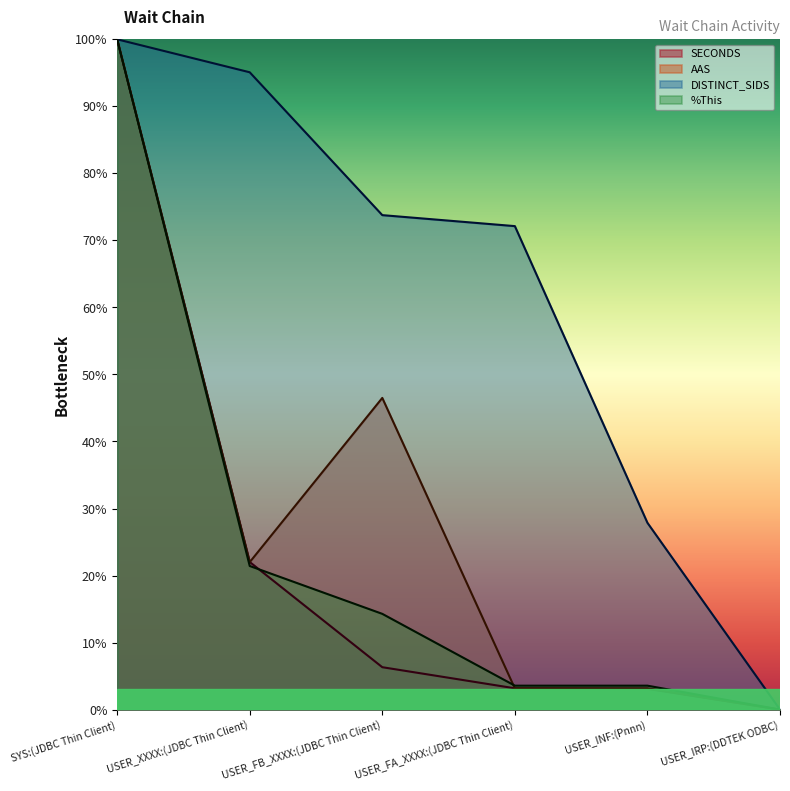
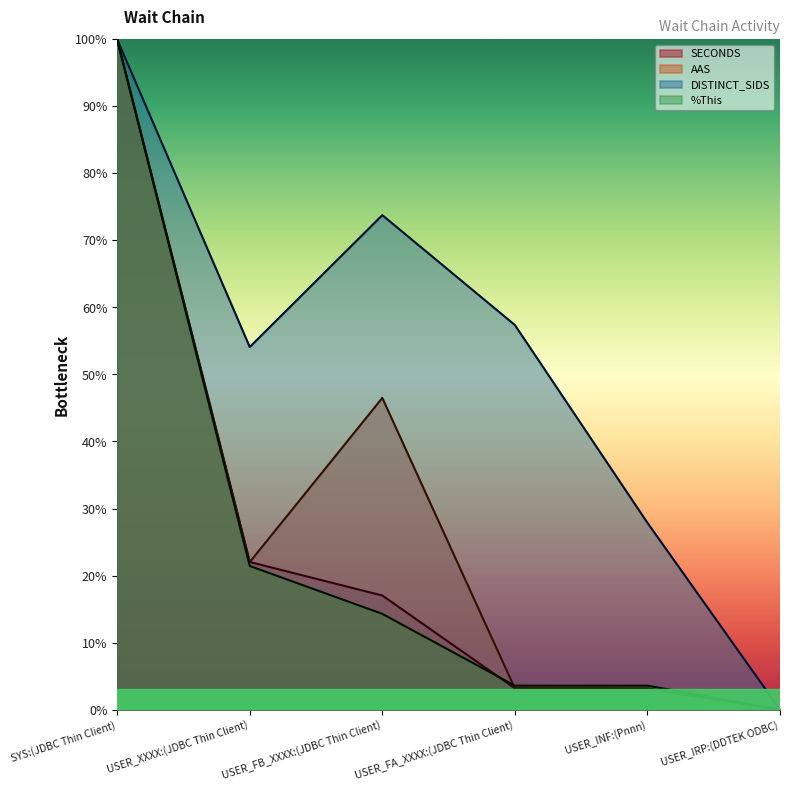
  {
    "SECONDS": {
-     "USER_FB_XXXX:(JDBC Thin Client)": "6%"
+     "USER_FB_XXXX:(JDBC Thin Client)": "17%"
    },
    "AAS": {
      "USER_FB_XXXX:(JDBC Thin Client)": "47%"
    },
    "DISTINCT_SIDS": {
-     "USER_XXXX:(JDBC Thin Client)": "95%",
+     "USER_XXXX:(JDBC Thin Client)": "54%",
      "USER_FB_XXXX:(JDBC Thin Client)": "74%",
-     "USER_FA_XXXX:(JDBC Thin Client)": "72%",
+     "USER_FA_XXXX:(JDBC Thin Client)": "57%",
      "USER_INF:(Pnnn)": "28%"
    },
    "%This": {
      "USER_XXXX:(JDBC Thin Client)": "21%",
      "USER_FB_XXXX:(JDBC Thin Client)": "14%",
      "USER_FA_XXXX:(JDBC Thin Client)": "4%",
      "USER_INF:(Pnnn)": "4%"
    }
  }
